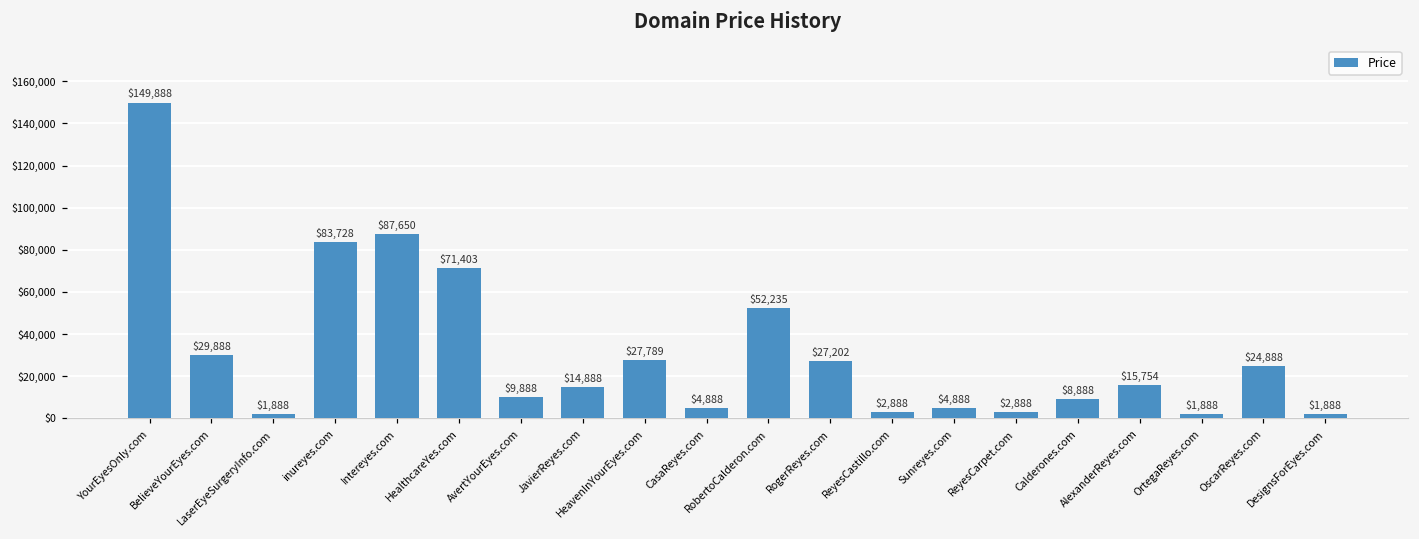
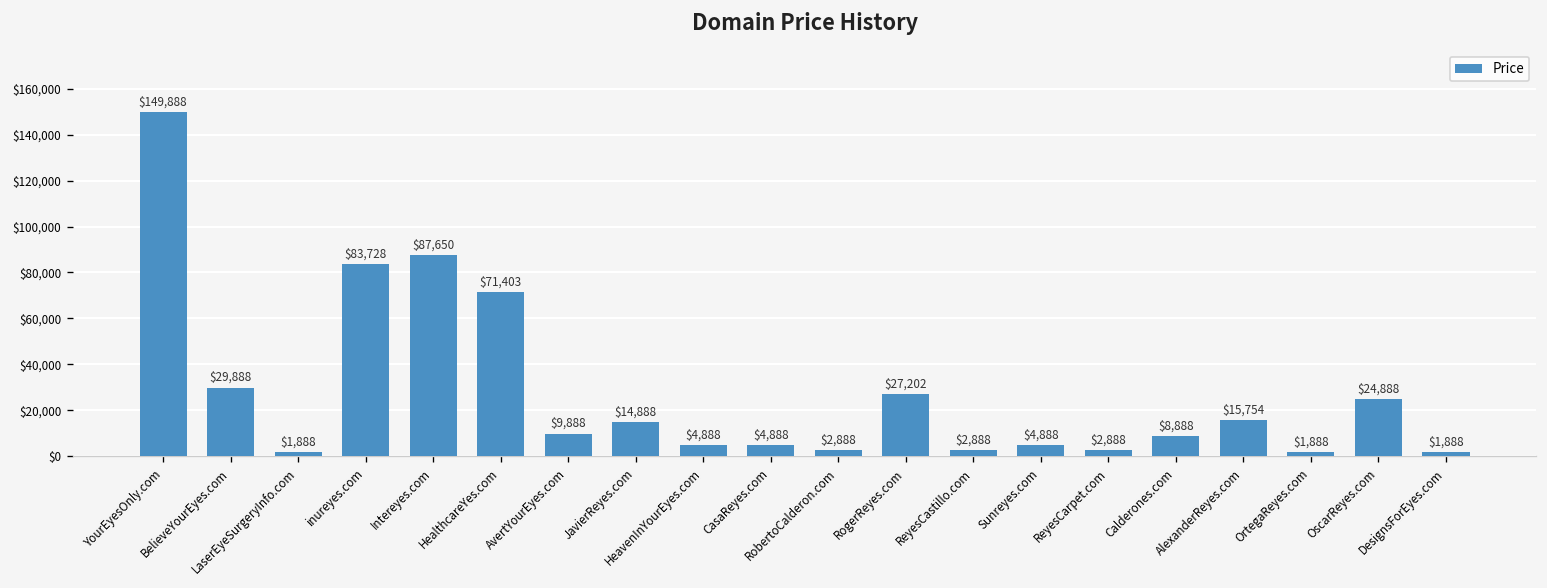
  {
    "YourEyesOnly.com": "$149,888",
    "BelieveYourEyes.com": "$29,888",
    "LaserEyeSurgeryInfo.com": "$1,888",
    "inureyes.com": "$83,728",
    "Intereyes.com": "$87,650",
    "HealthcareYes.com": "$71,403",
    "AvertYourEyes.com": "$9,888",
    "JavierReyes.com": "$14,888",
-   "HeavenInYourEyes.com": "$27,789",
+   "HeavenInYourEyes.com": "$4,888",
    "CasaReyes.com": "$4,888",
-   "RobertoCalderon.com": "$52,235",
+   "RobertoCalderon.com": "$2,888",
    "RogerReyes.com": "$27,202",
    "ReyesCastillo.com": "$2,888",
    "Sunreyes.com": "$4,888",
    "ReyesCarpet.com": "$2,888",
    "Calderones.com": "$8,888",
    "AlexanderReyes.com": "$15,754",
    "OrtegaReyes.com": "$1,888",
    "OscarReyes.com": "$24,888",
    "DesignsForEyes.com": "$1,888"
  }
